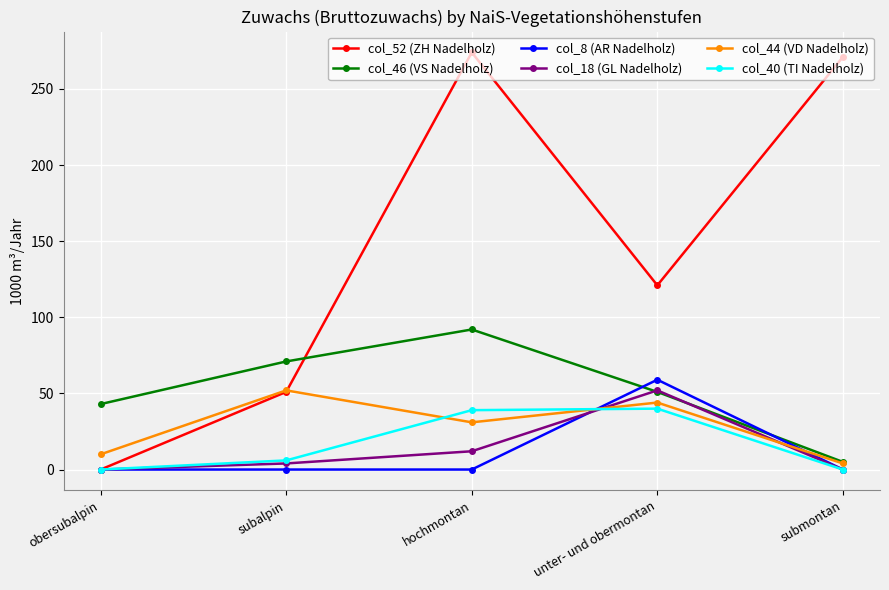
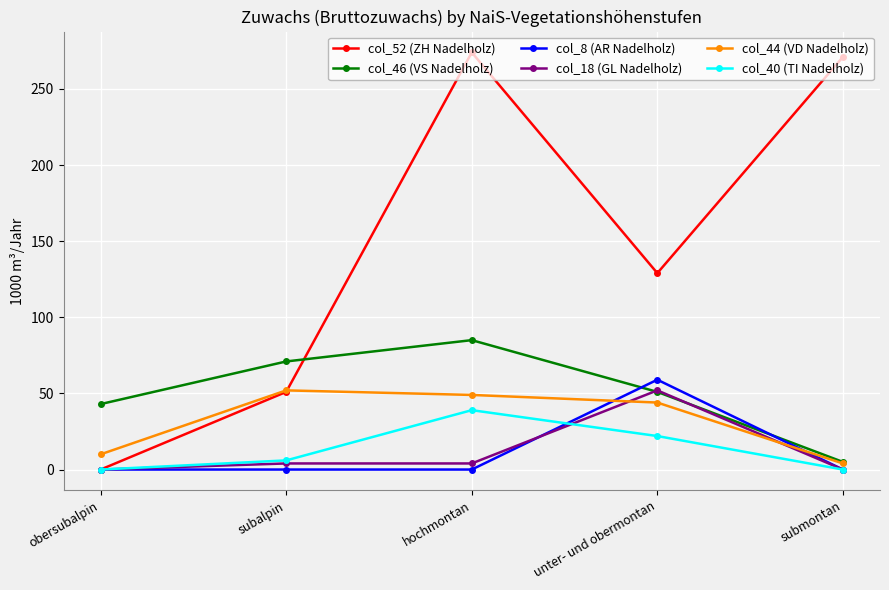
  {
    "col_52 (ZH Nadelholz)": {
-     "unter- und obermontan": 121
+     "unter- und obermontan": 129
    },
    "col_46 (VS Nadelholz)": {
      "obersubalpin": 43,
      "subalpin": 71,
-     "hochmontan": 92
+     "hochmontan": 85
    },
    "col_8 (AR Nadelholz)": {
      "subalpin": 0,
      "hochmontan": 0,
      "unter- und obermontan": 59
    },
    "col_18 (GL Nadelholz)": {
      "subalpin": 4,
-     "hochmontan": 12
+     "hochmontan": 4
    },
    "col_44 (VD Nadelholz)": {
      "obersubalpin": 10,
-     "hochmontan": 31,
+     "hochmontan": 49,
      "unter- und obermontan": 44
    },
    "col_40 (TI Nadelholz)": {
      "subalpin": 6,
      "hochmontan": 39,
-     "unter- und obermontan": 40
+     "unter- und obermontan": 22
    }
  }
